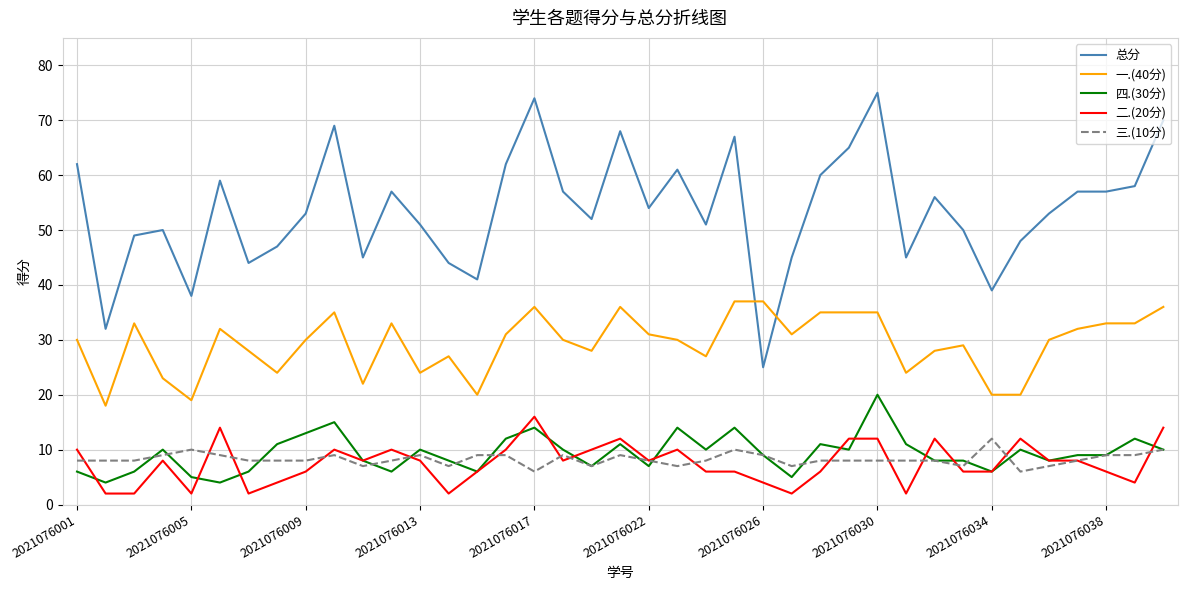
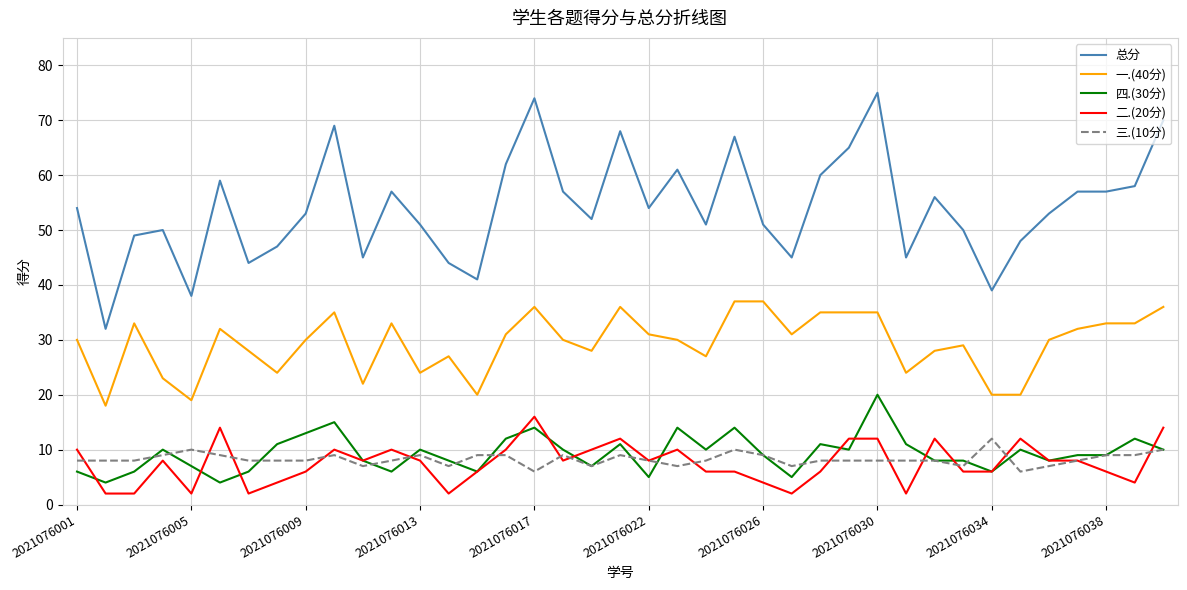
  {
    "总分": {
-     "2021076001": 62,
+     "2021076001": 54,
      "2021076005": 38,
      "2021076009": 53,
      "2021076013": 51,
      "2021076017": 74,
      "2021076022": 54,
-     "2021076026": 25,
+     "2021076026": 51,
      "2021076030": 75,
      "2021076034": 39,
      "2021076038": 57
    },
    "一.(40分)": {
      "2021076001": 30,
      "2021076005": 19,
      "2021076009": 30,
      "2021076013": 24,
      "2021076017": 36,
      "2021076022": 31,
      "2021076026": 37,
      "2021076030": 35,
      "2021076034": 20,
      "2021076038": 33
    },
    "四.(30分)": {
      "2021076001": 6,
-     "2021076005": 5,
+     "2021076005": 7,
      "2021076009": 13,
      "2021076013": 10,
      "2021076017": 14,
-     "2021076022": 7,
+     "2021076022": 5,
      "2021076030": 20
    },
    "二.(20分)": {
      "2021076001": 10,
      "2021076005": 2,
      "2021076009": 6,
      "2021076013": 8,
      "2021076017": 16,
      "2021076026": 4,
      "2021076030": 12,
      "2021076038": 6
    },
    "三.(10分)": {
      "2021076001": 8,
      "2021076005": 10,
      "2021076009": 8,
      "2021076013": 9,
      "2021076017": 6,
      "2021076030": 8,
      "2021076034": 12
    }
  }
